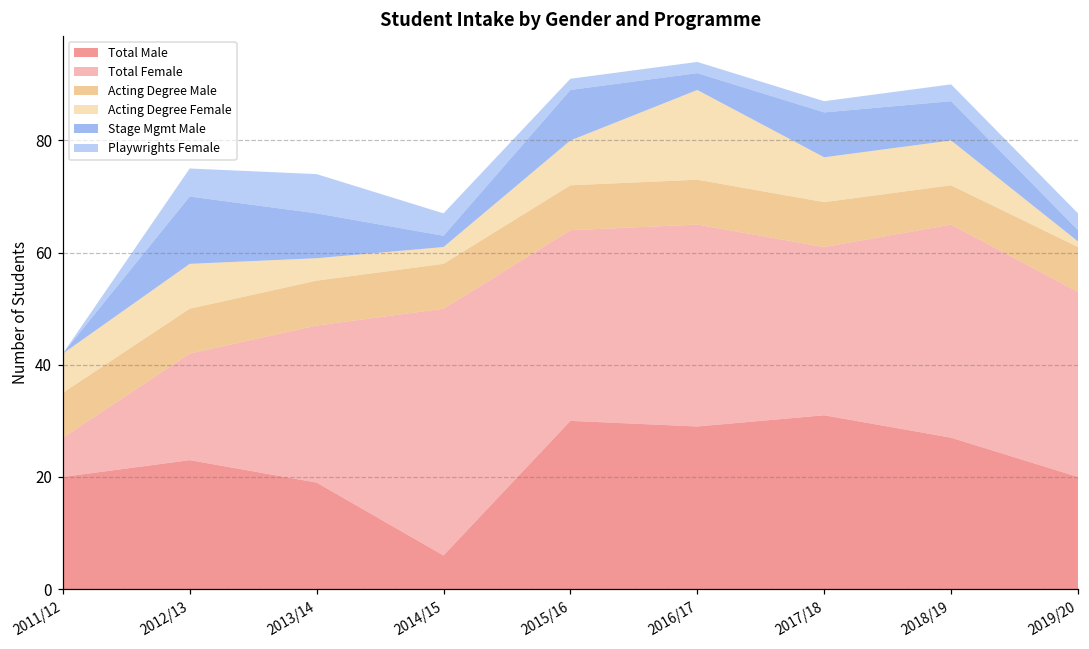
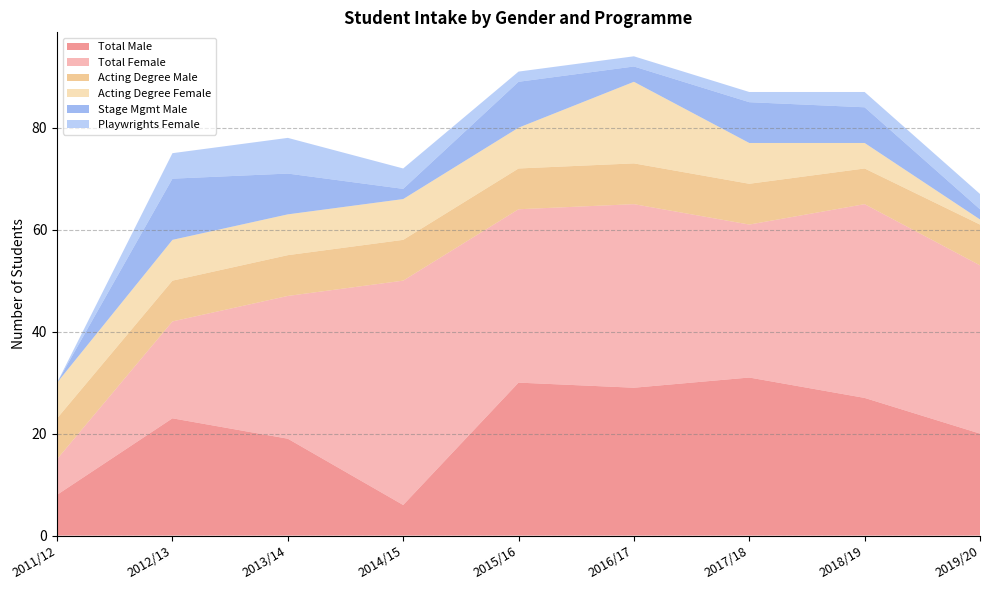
  {
    "Total Male": {
-     "2011/12": 20,
+     "2011/12": 8,
      "2012/13": 23,
      "2013/14": 19,
      "2014/15": 6,
      "2015/16": 30,
      "2016/17": 29,
      "2017/18": 31,
      "2018/19": 27,
      "2019/20": 20
    },
    "Acting Degree Female": {
      "2012/13": 8,
-     "2013/14": 4,
-     "2014/15": 3,
+     "2013/14": 8,
+     "2014/15": 8,
      "2015/16": 8,
      "2016/17": 16,
      "2017/18": 8,
-     "2018/19": 8,
+     "2018/19": 5,
      "2019/20": 1
    }
  }
